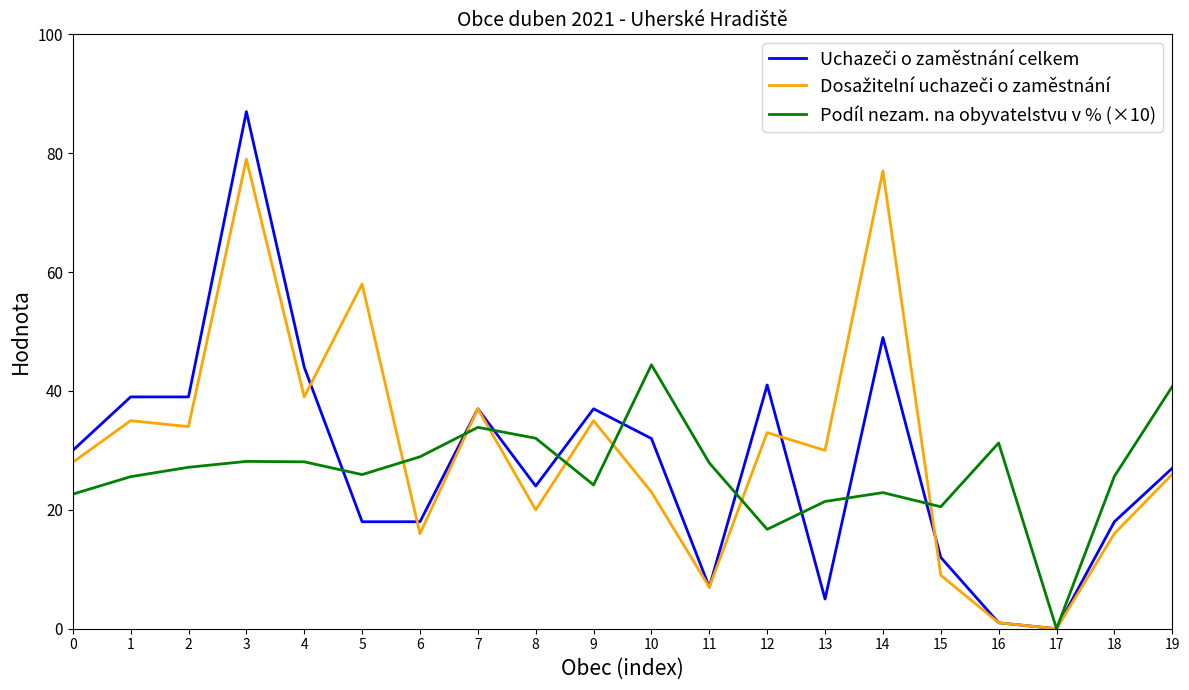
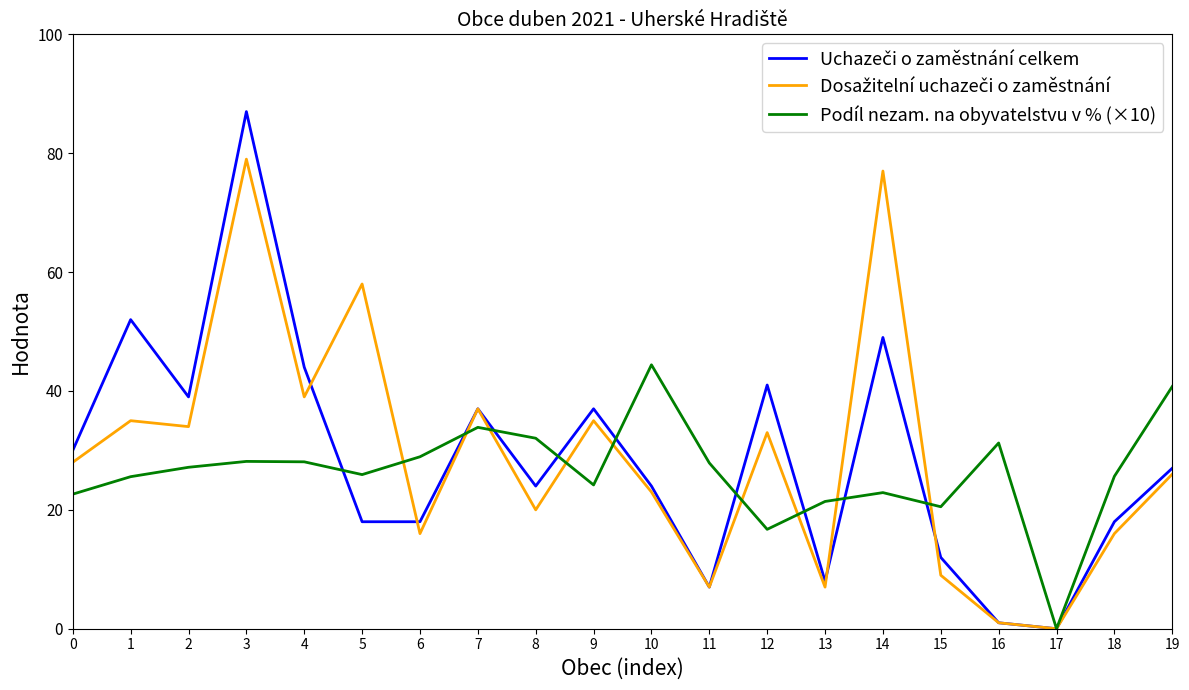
  {
    "Uchazeči o zaměstnání celkem": {
      "0": 30,
-     "1": 39,
+     "1": 52,
      "2": 39,
      "3": 87,
      "4": 44,
      "5": 18,
      "6": 18,
      "8": 24,
      "9": 37,
-     "10": 32,
+     "10": 24,
      "12": 41,
-     "13": 5,
+     "13": 8,
      "14": 49,
      "15": 12,
      "18": 18,
      "19": 27
    },
    "Dosažitelní uchazeči o zaměstnání": {
      "0": 28,
      "1": 35,
      "2": 34,
      "3": 79,
      "4": 39,
      "5": 58,
      "6": 16,
      "8": 20,
      "9": 35,
      "10": 23,
      "12": 33,
-     "13": 30,
+     "13": 7,
      "14": 77,
      "15": 9,
      "18": 16,
      "19": 26
    },
    "Podíl nezam. na obyvatelstvu v % (×10)": {
      "0": 23,
      "1": 26,
      "2": 27,
      "3": 28,
      "4": 28,
      "5": 26,
      "6": 29,
      "7": 34,
      "8": 32,
      "9": 24,
      "10": 44,
      "11": 28,
      "12": 17,
      "13": 21,
      "14": 23,
      "15": 21,
      "16": 31,
      "18": 26,
      "19": 41
    }
  }
